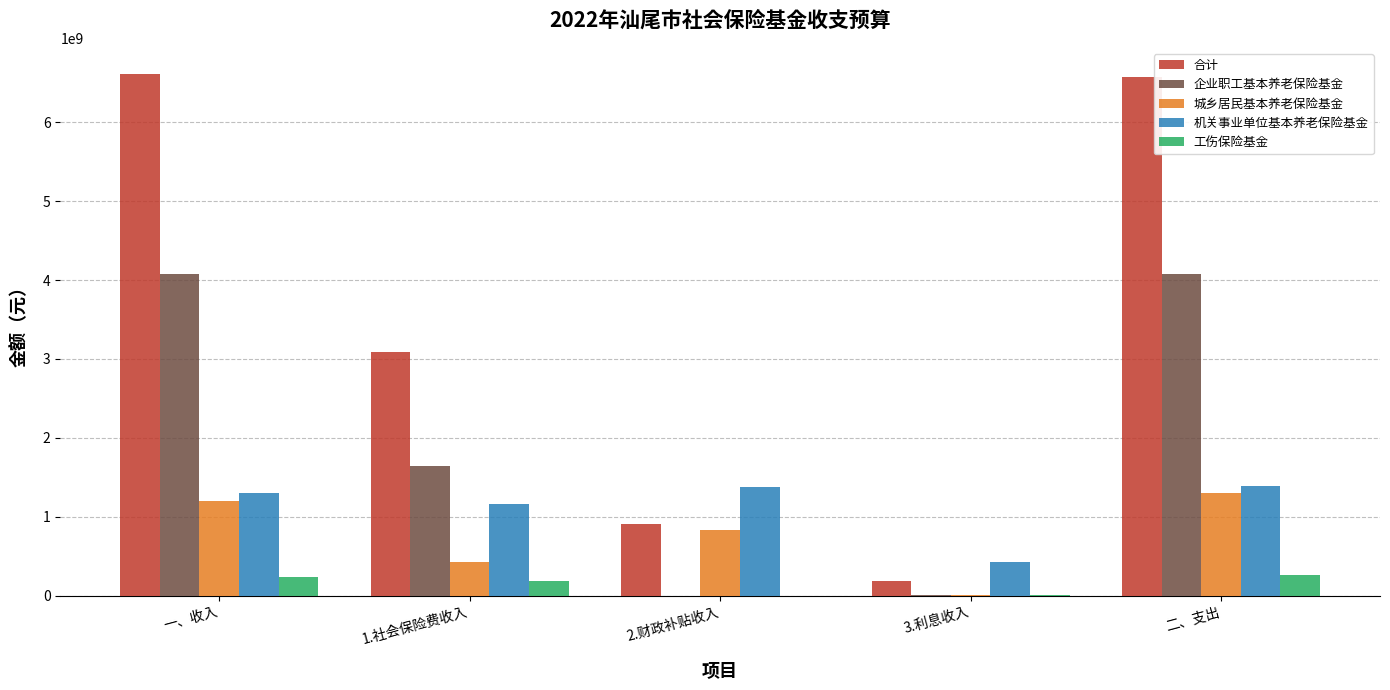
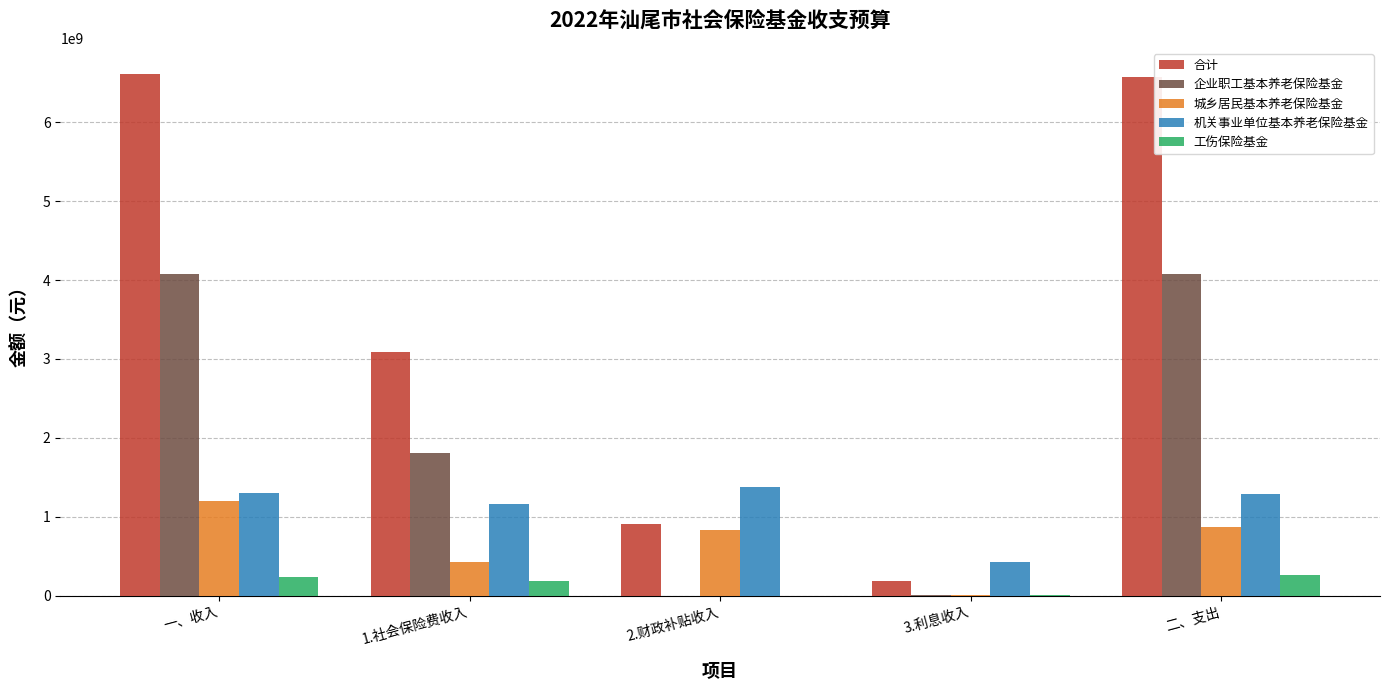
  {
    "合计": {
      "一、收入": 6600000000,
      "1.社会保险费收入": 3100000000,
      "2.财政补贴收入": 900000000,
      "3.利息收入": 200000000,
      "二、支出": 6600000000
    },
    "企业职工基本养老保险基金": {
      "一、收入": 4100000000,
-     "1.社会保险费收入": 1600000000,
+     "1.社会保险费收入": 1800000000,
      "2.财政补贴收入": 0,
      "二、支出": 4100000000
    },
    "城乡居民基本养老保险基金": {
      "一、收入": 1200000000,
      "1.社会保险费收入": 400000000,
      "2.财政补贴收入": 800000000,
-     "二、支出": 1300000000
+     "二、支出": 900000000
    },
    "机关事业单位基本养老保险基金": {
      "一、收入": 1300000000,
      "1.社会保险费收入": 1200000000,
      "2.财政补贴收入": 1400000000,
      "3.利息收入": 400000000,
-     "二、支出": 1400000000
+     "二、支出": 1300000000
    },
    "工伤保险基金": {
      "一、收入": 200000000,
      "1.社会保险费收入": 200000000,
      "2.财政补贴收入": 0,
      "二、支出": 300000000
    }
  }
